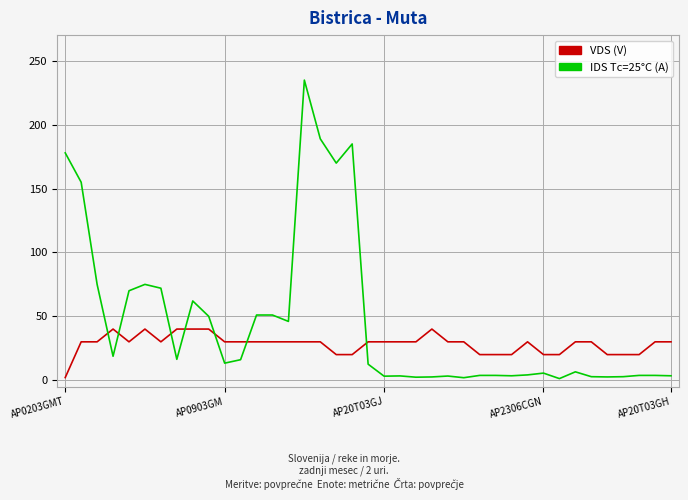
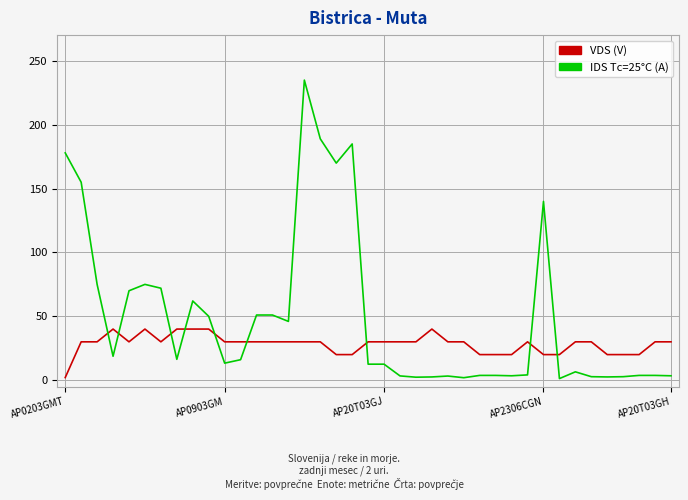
  {
    "VDS (V)": {
      "AP0203GMT": 2,
      "AP0903GM": 30,
      "AP20T03GJ": 30,
      "AP2306CGN": 20
    },
    "IDS Tc=25°C (A)": {
      "AP0203GMT": 178,
      "AP0903GM": 13,
-     "AP20T03GJ": 3,
-     "AP2306CGN": 6
+     "AP20T03GJ": 13,
+     "AP2306CGN": 140
    }
  }
